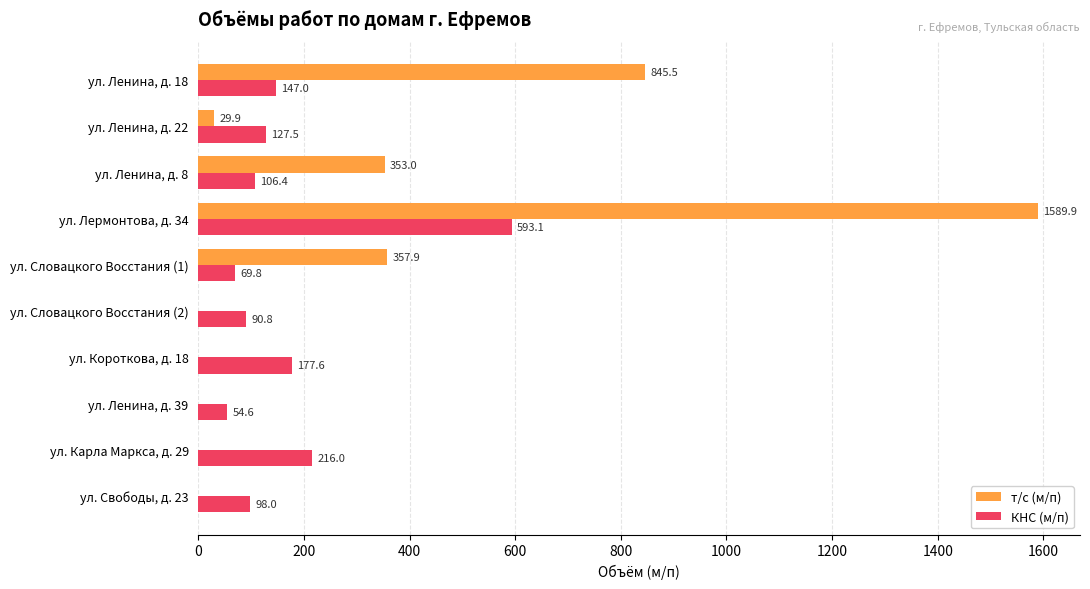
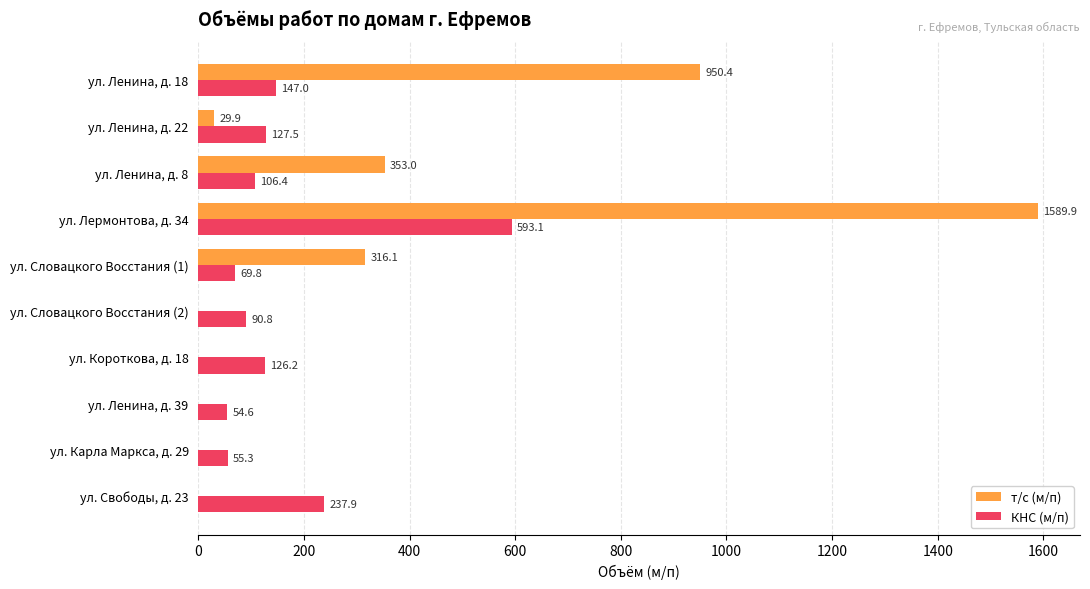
  {
    "т/с (м/п)": {
-     "ул. Ленина, д. 18": 845.5,
+     "ул. Ленина, д. 18": 950.4,
      "ул. Ленина, д. 22": 29.9,
      "ул. Ленина, д. 8": 353.0,
      "ул. Лермонтова, д. 34": 1589.9,
-     "ул. Словацкого Восстания (1)": 357.9
+     "ул. Словацкого Восстания (1)": 316.1
    },
    "КНС (м/п)": {
      "ул. Ленина, д. 18": 147.0,
      "ул. Ленина, д. 22": 127.5,
      "ул. Ленина, д. 8": 106.4,
      "ул. Лермонтова, д. 34": 593.1,
      "ул. Словацкого Восстания (1)": 69.8,
      "ул. Словацкого Восстания (2)": 90.8,
-     "ул. Короткова, д. 18": 177.6,
+     "ул. Короткова, д. 18": 126.2,
      "ул. Ленина, д. 39": 54.6,
-     "ул. Карла Маркса, д. 29": 216.0,
-     "ул. Свободы, д. 23": 98.0
+     "ул. Карла Маркса, д. 29": 55.3,
+     "ул. Свободы, д. 23": 237.9
    }
  }
